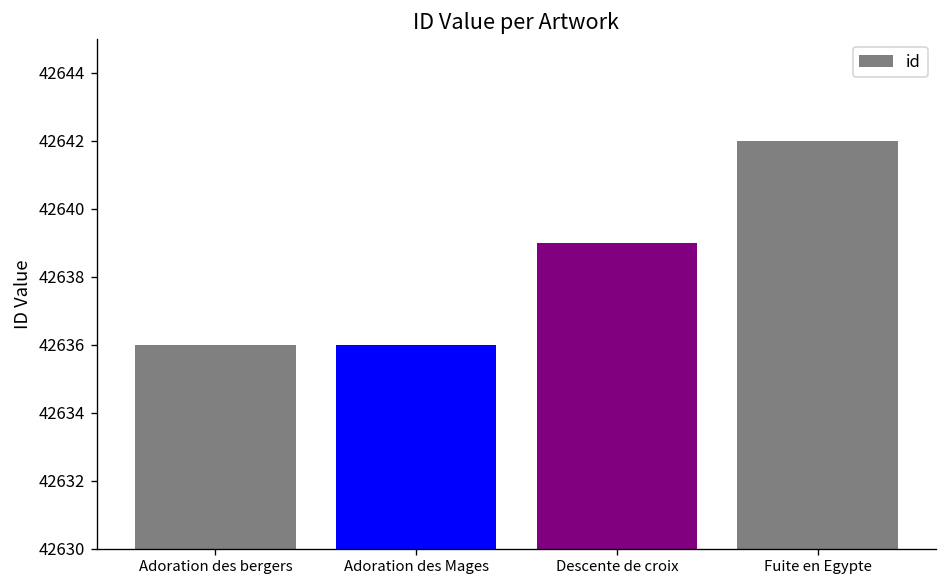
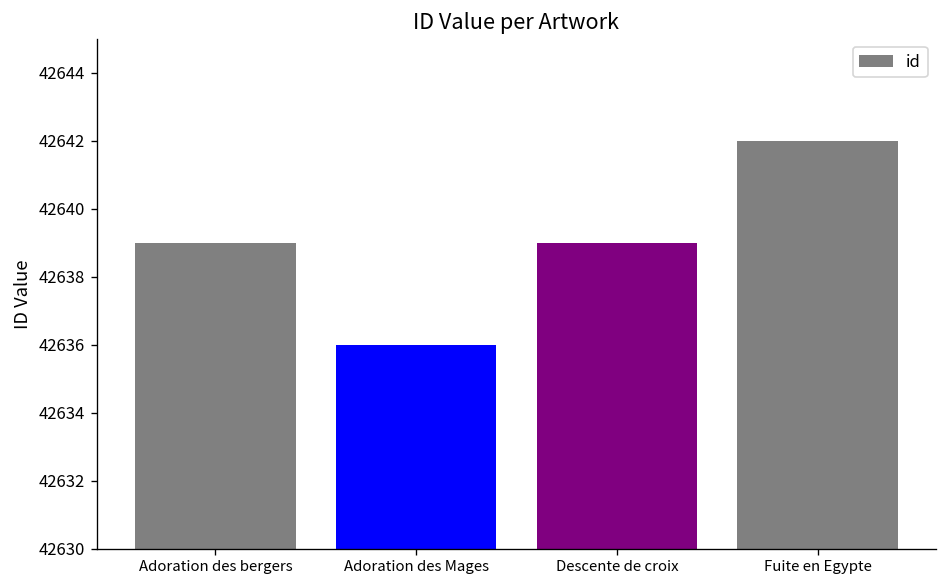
  {
-   "Adoration des bergers": 42636,
+   "Adoration des bergers": 42639,
    "Adoration des Mages": 42636,
    "Descente de croix": 42639,
    "Fuite en Egypte": 42642
  }
